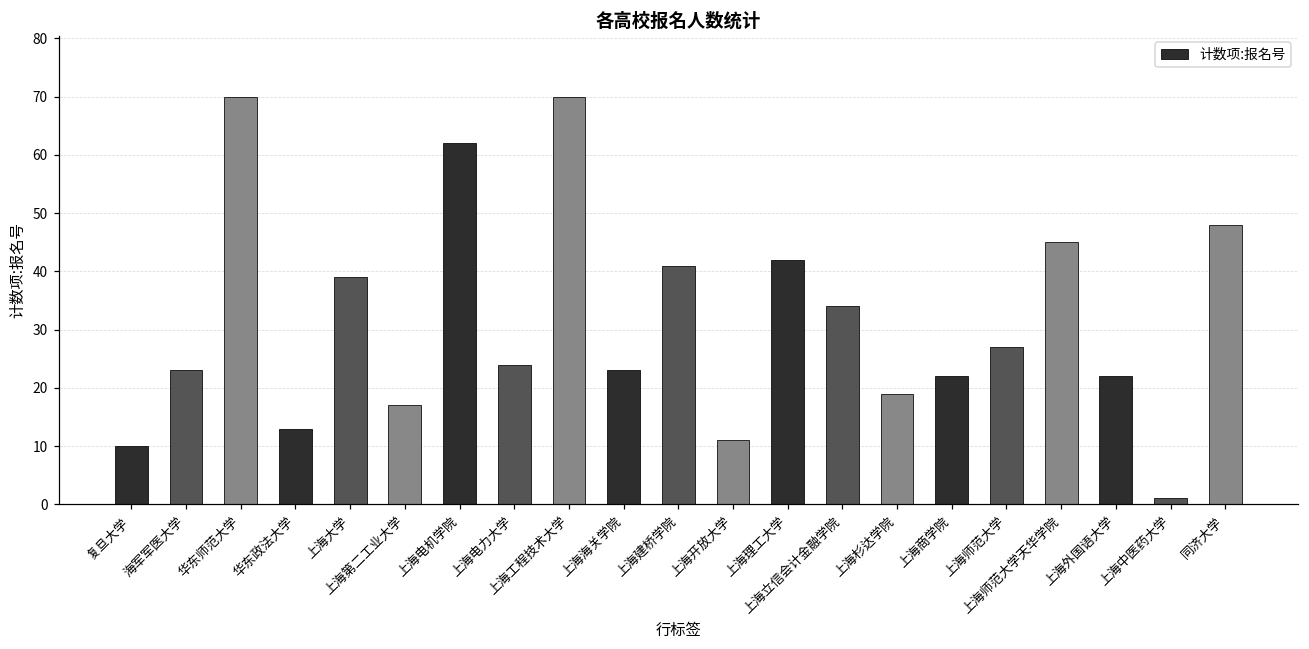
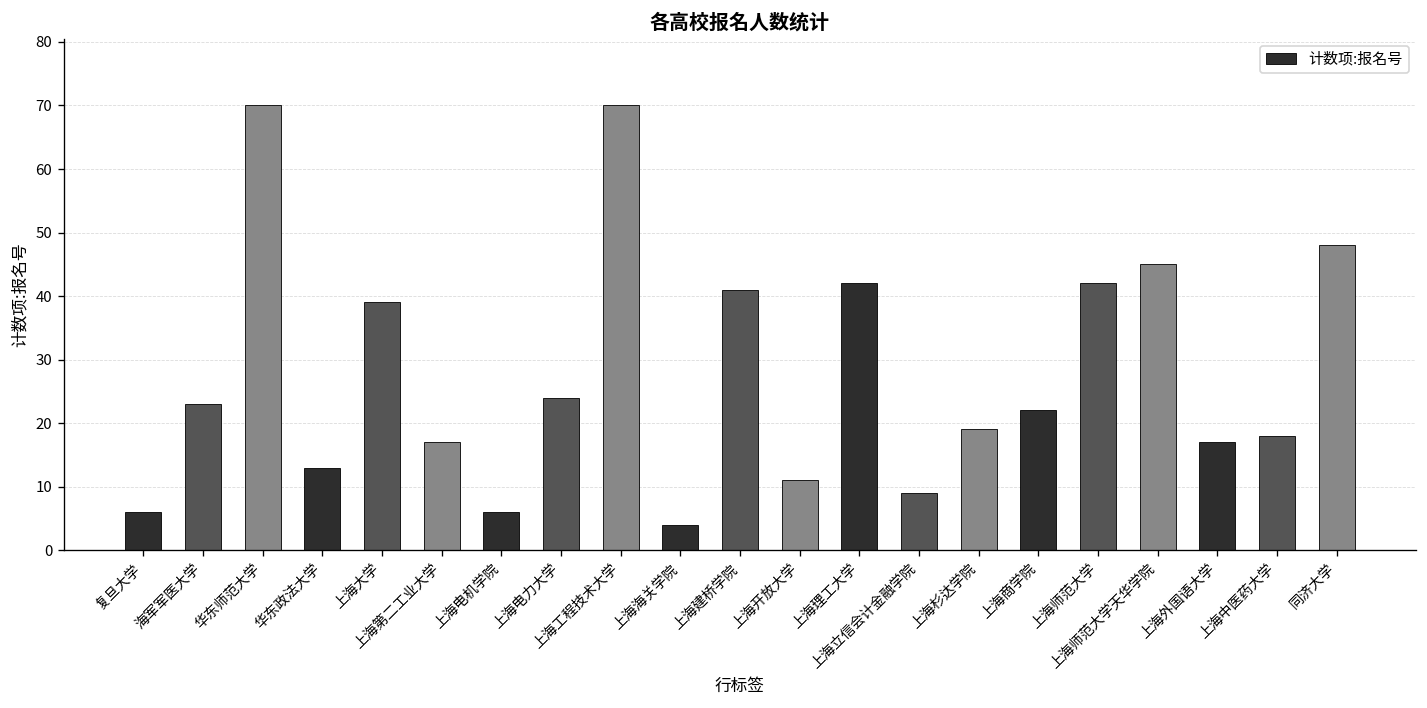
  {
-   "复旦大学": 10,
+   "复旦大学": 6,
    "海军军医大学": 23,
    "华东师范大学": 70,
    "华东政法大学": 13,
    "上海大学": 39,
    "上海第二工业大学": 17,
-   "上海电机学院": 62,
+   "上海电机学院": 6,
    "上海电力大学": 24,
    "上海工程技术大学": 70,
-   "上海海关学院": 23,
+   "上海海关学院": 4,
    "上海建桥学院": 41,
    "上海开放大学": 11,
    "上海理工大学": 42,
-   "上海立信会计金融学院": 34,
+   "上海立信会计金融学院": 9,
    "上海杉达学院": 19,
    "上海商学院": 22,
-   "上海师范大学": 27,
+   "上海师范大学": 42,
    "上海师范大学天华学院": 45,
-   "上海外国语大学": 22,
-   "上海中医药大学": 1,
+   "上海外国语大学": 17,
+   "上海中医药大学": 18,
    "同济大学": 48
  }
